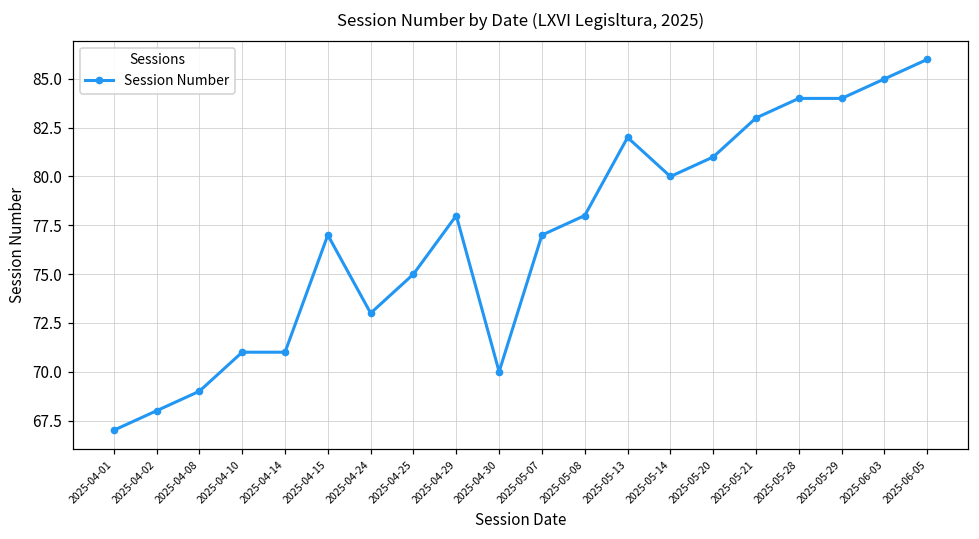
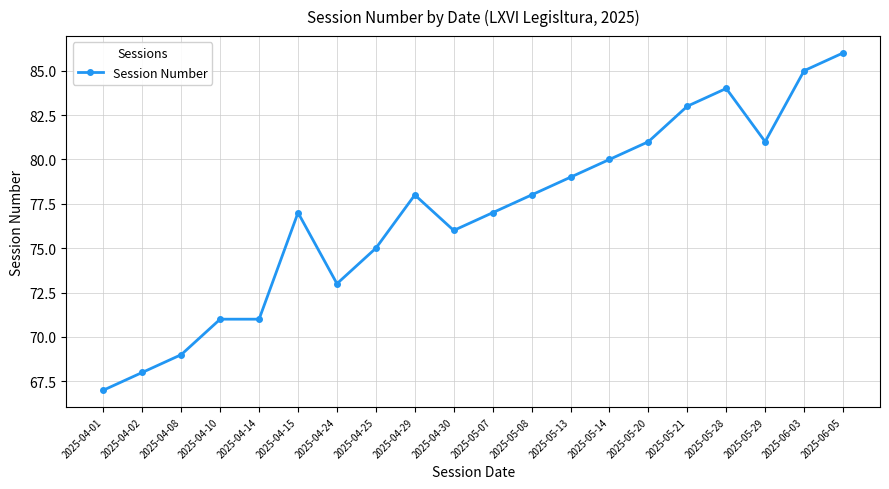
  {
    "2025-04-01": 67,
    "2025-04-02": 68,
    "2025-04-08": 69,
    "2025-04-10": 71,
    "2025-04-14": 71,
    "2025-04-15": 77,
    "2025-04-24": 73,
    "2025-04-25": 75,
    "2025-04-29": 78,
-   "2025-04-30": 70,
+   "2025-04-30": 76,
    "2025-05-07": 77,
    "2025-05-08": 78,
-   "2025-05-13": 82,
+   "2025-05-13": 79,
    "2025-05-14": 80,
    "2025-05-20": 81,
    "2025-05-21": 83,
    "2025-05-28": 84,
-   "2025-05-29": 84,
+   "2025-05-29": 81,
    "2025-06-03": 85,
    "2025-06-05": 86
  }
